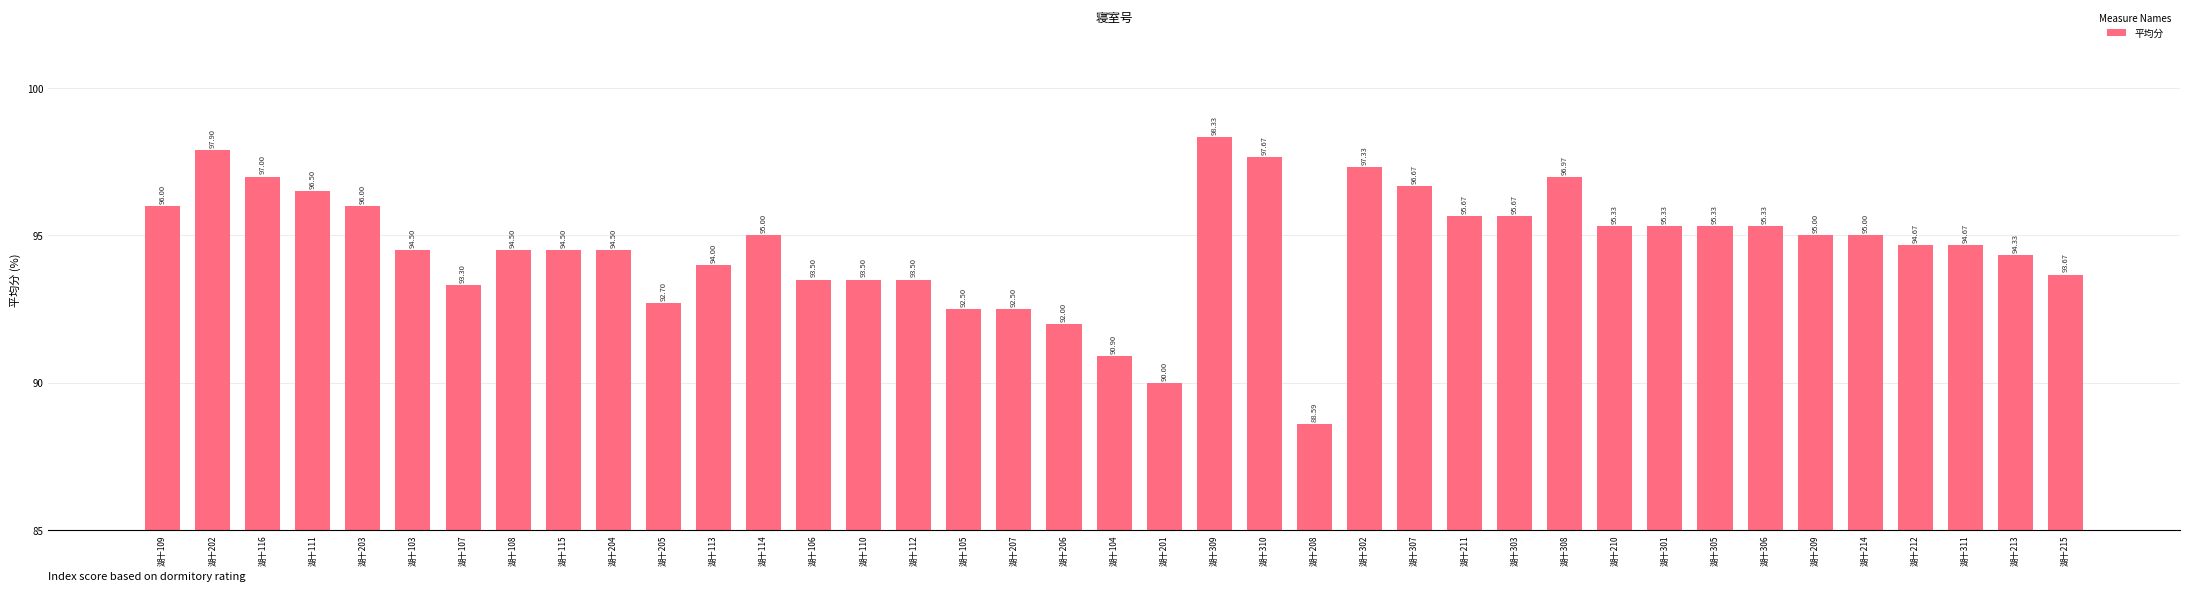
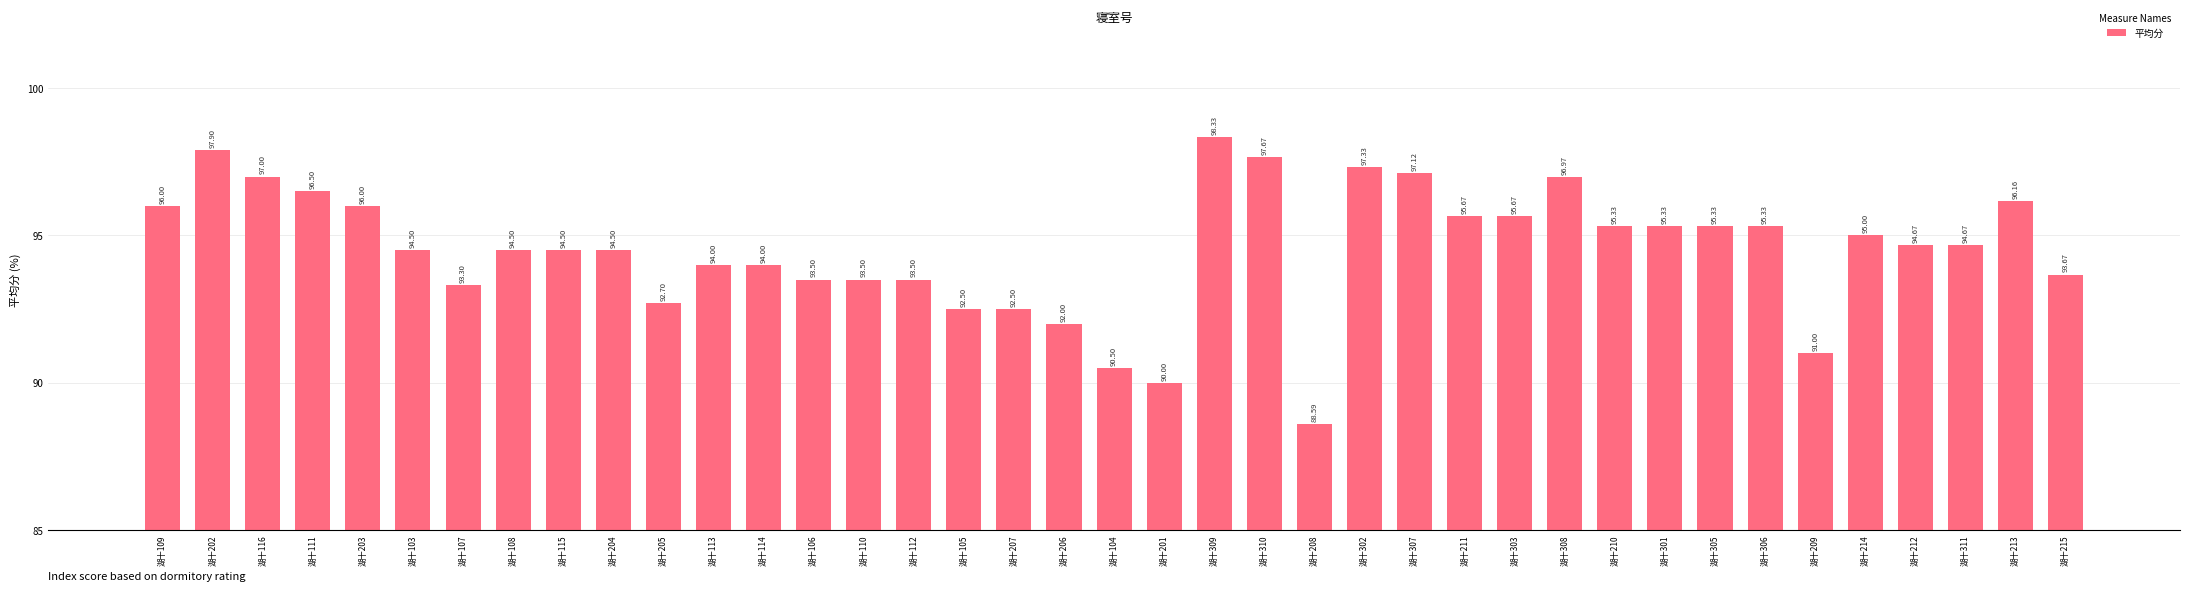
  {
    "湖十109": 96.00,
    "湖十202": 97.90,
    "湖十116": 97.00,
    "湖十111": 96.50,
    "湖十203": 96.00,
    "湖十103": 94.50,
    "湖十107": 93.30,
    "湖十108": 94.50,
    "湖十115": 94.50,
    "湖十204": 94.50,
    "湖十205": 92.70,
    "湖十113": 94.00,
-   "湖十114": 95.00,
+   "湖十114": 94.00,
    "湖十106": 93.50,
    "湖十110": 93.50,
    "湖十112": 93.50,
    "湖十105": 92.50,
    "湖十207": 92.50,
    "湖十206": 92.00,
-   "湖十104": 90.90,
+   "湖十104": 90.50,
    "湖十201": 90.00,
    "湖十309": 98.33,
    "湖十310": 97.67,
    "湖十208": 88.59,
    "湖十302": 97.33,
-   "湖十307": 96.67,
+   "湖十307": 97.12,
    "湖十211": 95.67,
    "湖十303": 95.67,
    "湖十308": 96.97,
    "湖十210": 95.33,
    "湖十301": 95.33,
    "湖十305": 95.33,
    "湖十306": 95.33,
-   "湖十209": 95.00,
+   "湖十209": 91.00,
    "湖十214": 95.00,
    "湖十212": 94.67,
    "湖十311": 94.67,
-   "湖十213": 94.33,
+   "湖十213": 96.16,
    "湖十215": 93.67
  }
